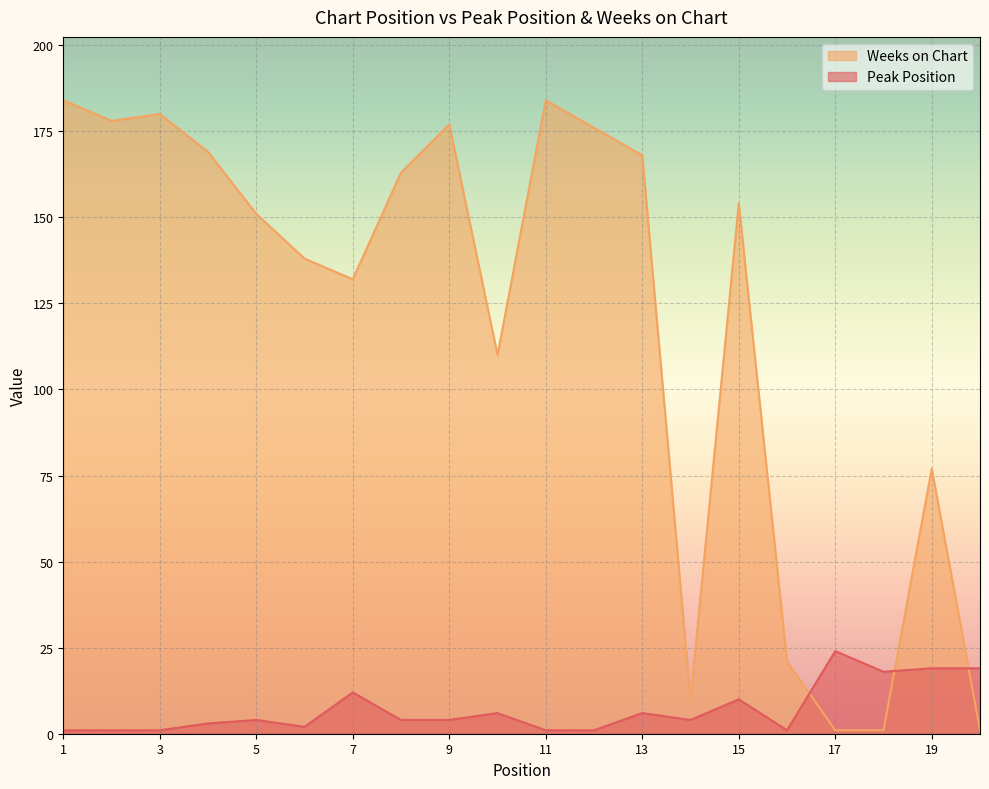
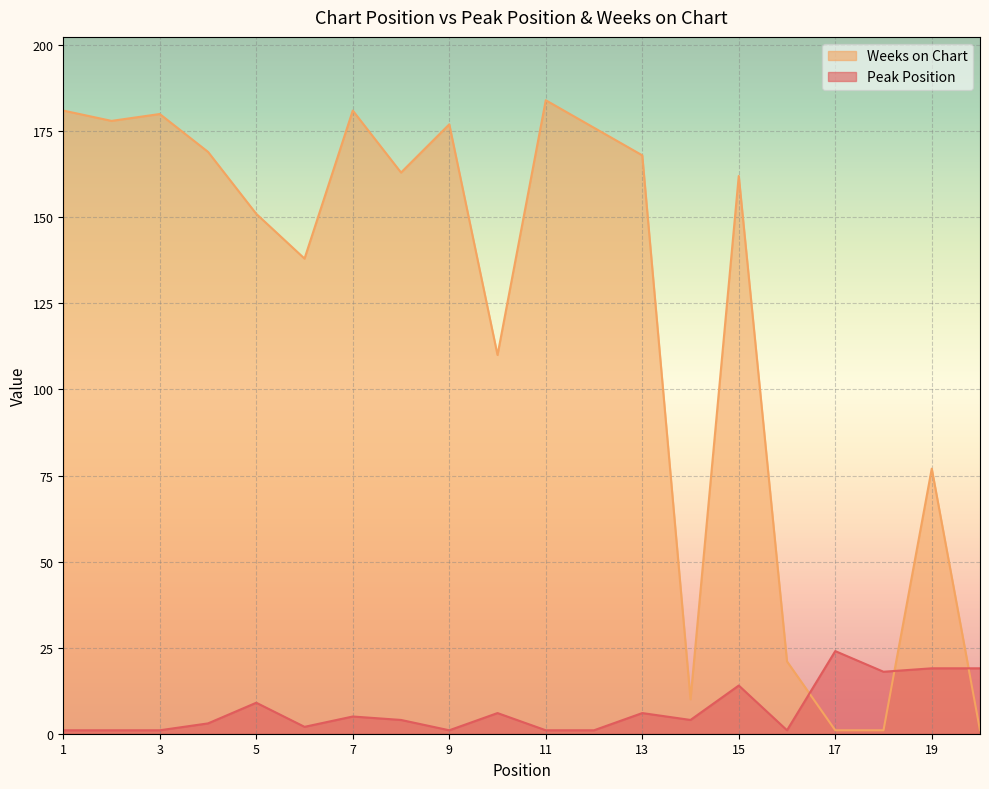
  {
    "Weeks on Chart": {
-     "1": 184,
+     "1": 181,
      "3": 180,
      "5": 151,
-     "7": 132,
+     "7": 181,
      "9": 177,
      "11": 184,
      "13": 168,
-     "15": 154,
+     "15": 162,
      "17": 1,
      "19": 77
    },
    "Peak Position": {
      "1": 1,
      "3": 1,
-     "5": 4,
-     "7": 12,
-     "9": 4,
+     "5": 9,
+     "7": 5,
+     "9": 1,
      "11": 1,
      "13": 6,
-     "15": 10,
+     "15": 14,
      "17": 24,
      "19": 19
    }
  }
